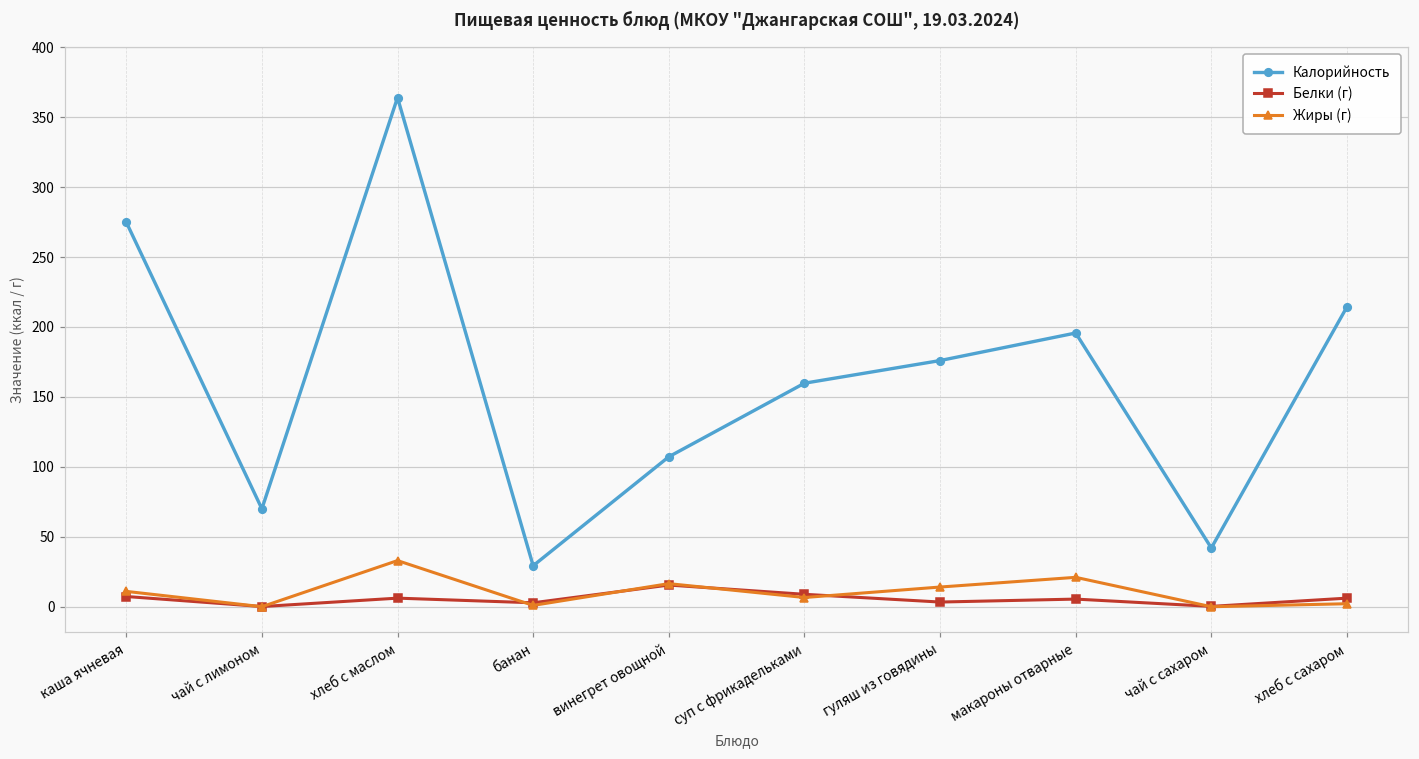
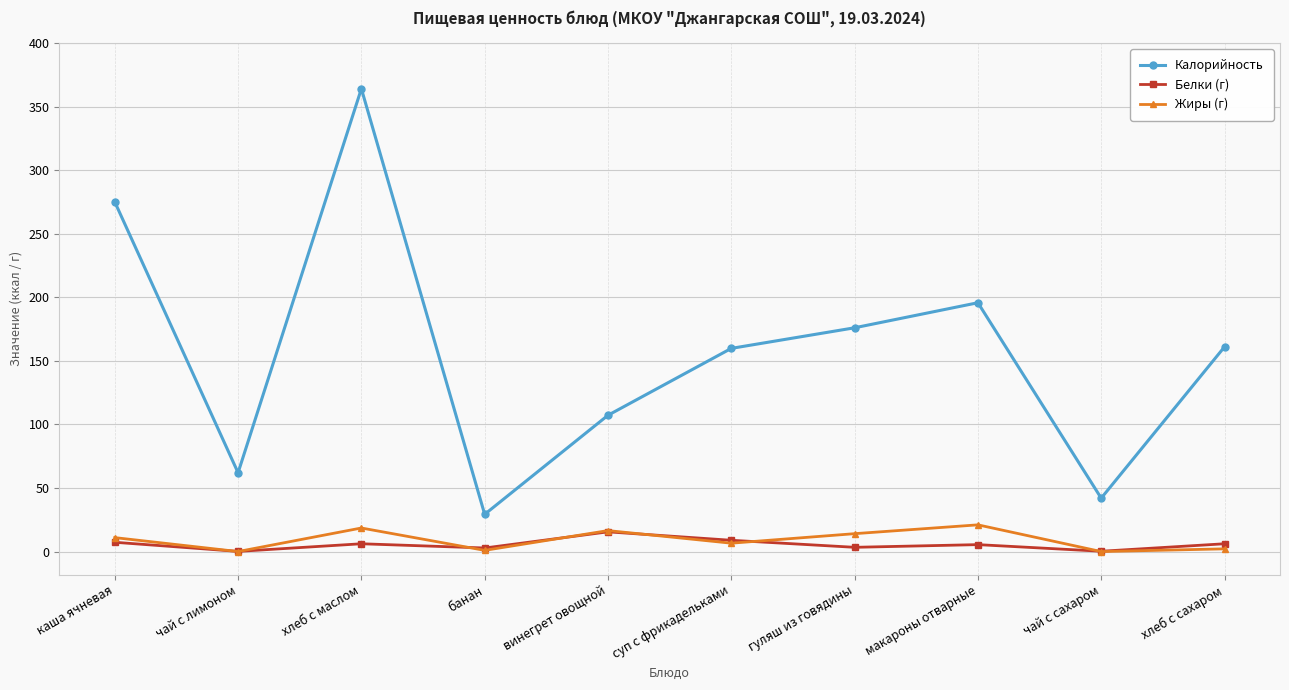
  {
    "Калорийность": {
      "каша ячневая": 275,
-     "чай с лимоном": 70,
+     "чай с лимоном": 62,
      "хлеб с маслом": 364,
      "банан": 29,
      "винегрет овощной": 107,
      "суп с фрикадельками": 160,
      "гуляш из говядины": 176,
      "макароны отварные": 196,
      "чай с сахаром": 42,
-     "хлеб с сахаром": 214
+     "хлеб с сахаром": 161
    },
    "Белки (г)": {
      "каша ячневая": 7,
      "хлеб с маслом": 6,
      "суп с фрикадельками": 9,
      "гуляш из говядины": 3,
      "макароны отварные": 5,
      "хлеб с сахаром": 6
    },
    "Жиры (г)": {
      "каша ячневая": 11,
-     "хлеб с маслом": 33,
+     "хлеб с маслом": 19,
      "суп с фрикадельками": 7,
      "гуляш из говядины": 14,
      "макароны отварные": 21,
      "хлеб с сахаром": 2
    }
  }
